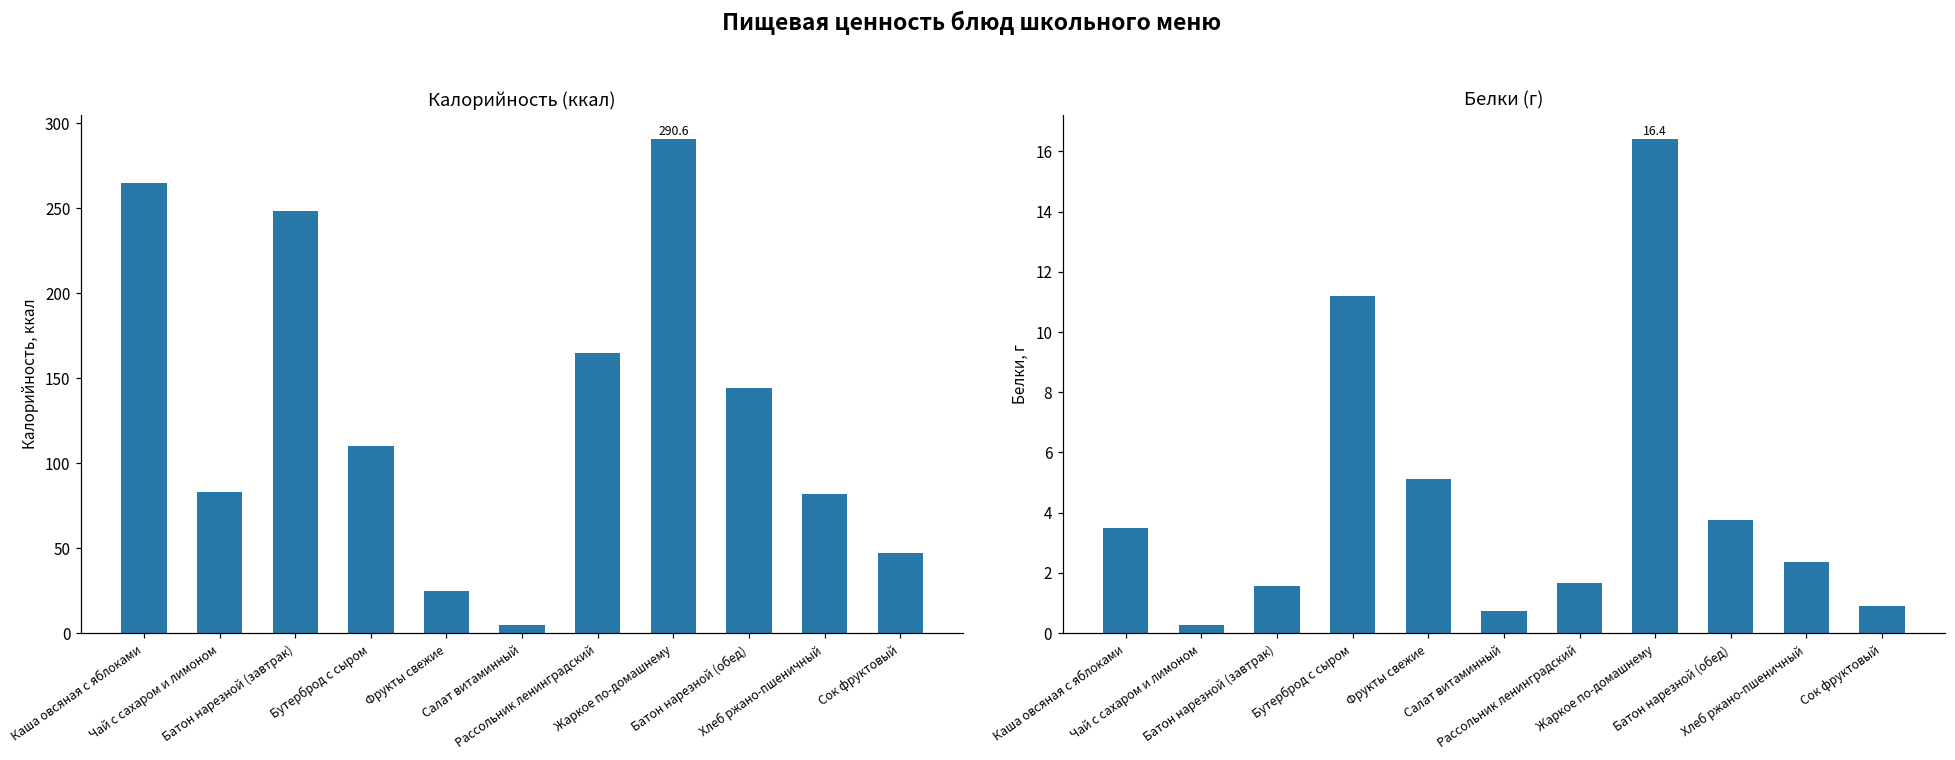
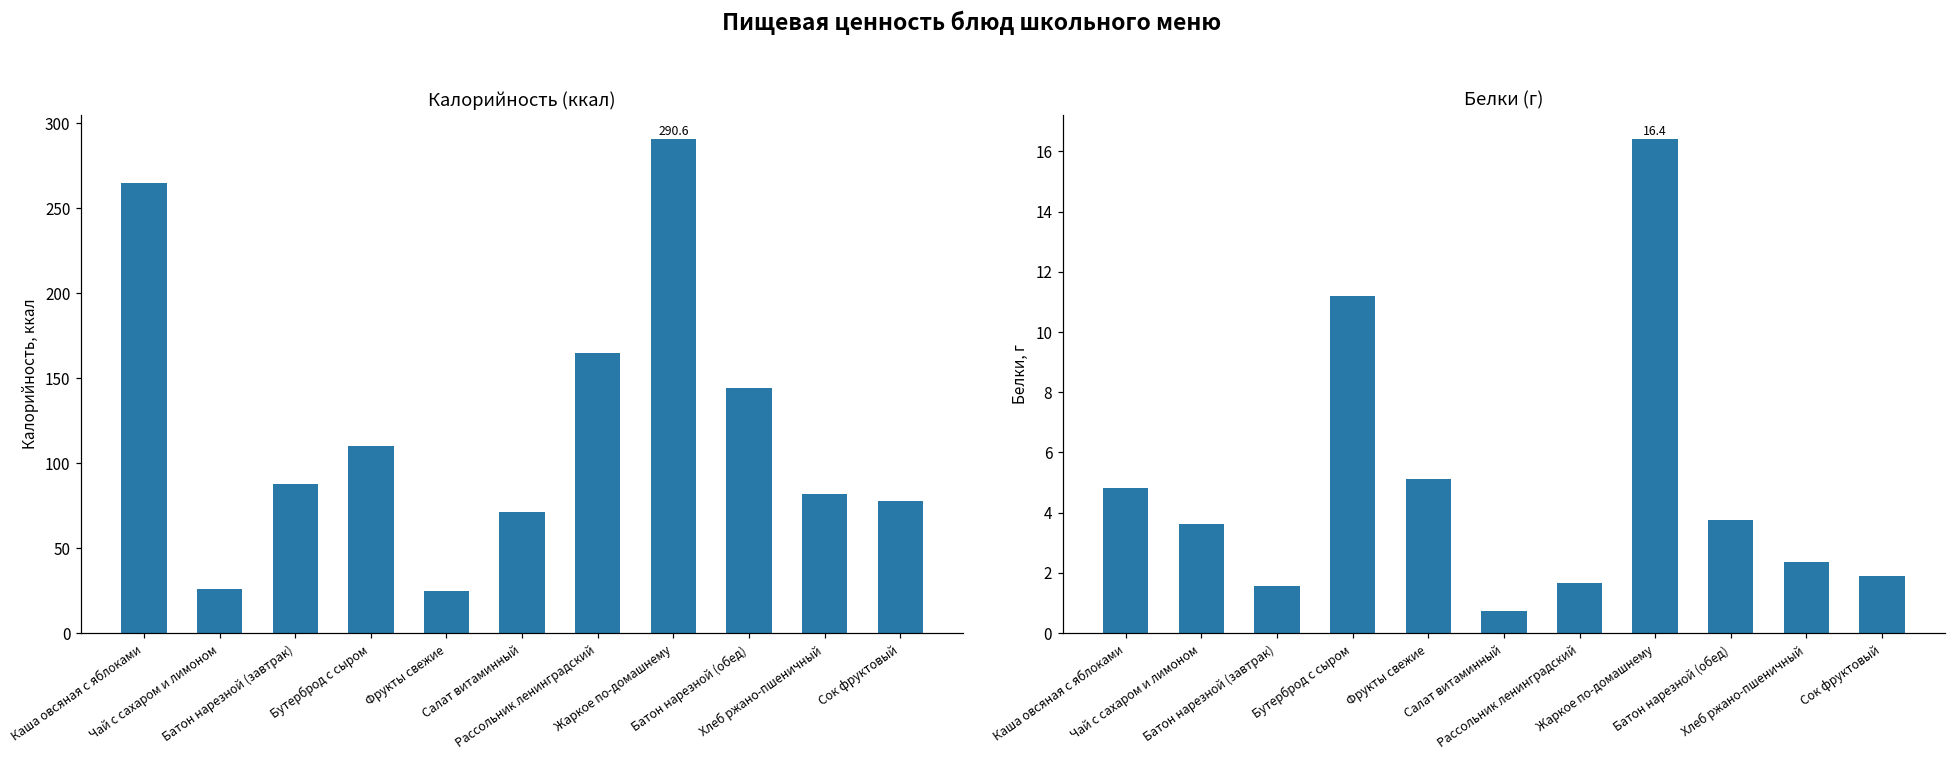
  {
    "Калорийность (ккал)": {
      "Каша овсяная с яблоками": 265,
-     "Чай с сахаром и лимоном": 83,
-     "Батон нарезной (завтрак)": 248,
+     "Чай с сахаром и лимоном": 26,
+     "Батон нарезной (завтрак)": 88,
      "Бутерброд с сыром": 110,
      "Фрукты свежие": 25,
-     "Салат витаминный": 5,
+     "Салат витаминный": 71,
      "Рассольник ленинградский": 165,
      "Батон нарезной (обед)": 144,
      "Хлеб ржано-пшеничный": 82,
-     "Сок фруктовый": 47
+     "Сок фруктовый": 77
    },
    "Белки (г)": {
-     "Каша овсяная с яблоками": 3.5,
-     "Чай с сахаром и лимоном": 0.3,
+     "Каша овсяная с яблоками": 4.8,
+     "Чай с сахаром и лимоном": 3.6,
      "Батон нарезной (завтрак)": 1.6,
      "Бутерброд с сыром": 11.2,
      "Фрукты свежие": 5.1,
      "Салат витаминный": 0.7,
      "Рассольник ленинградский": 1.7,
      "Батон нарезной (обед)": 3.8,
      "Хлеб ржано-пшеничный": 2.4,
-     "Сок фруктовый": 0.9
+     "Сок фруктовый": 1.9
    }
  }
